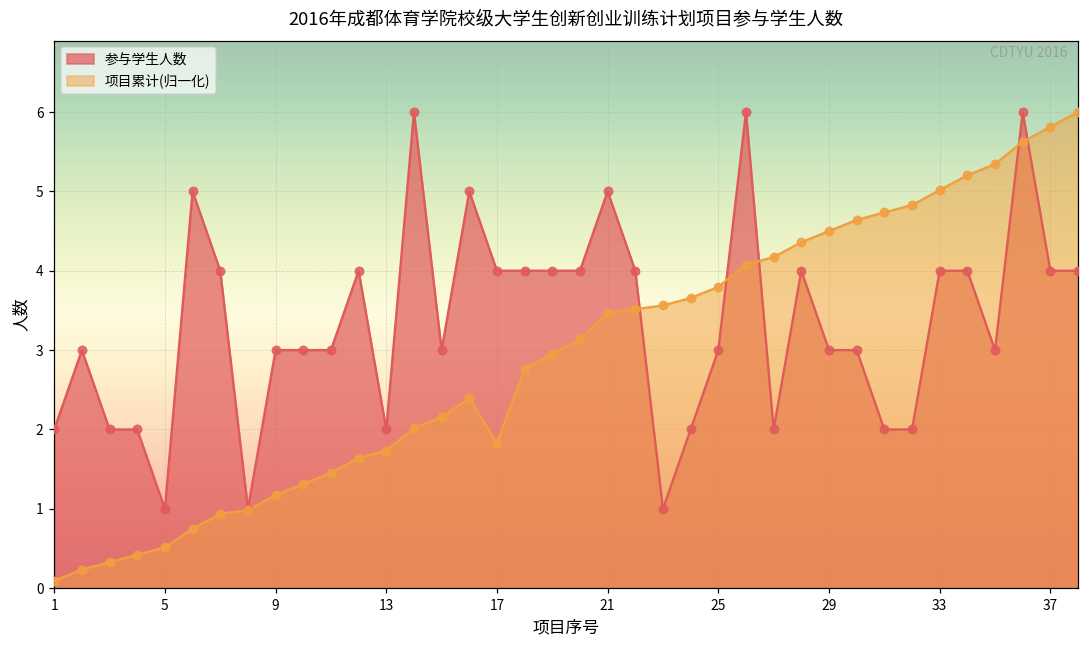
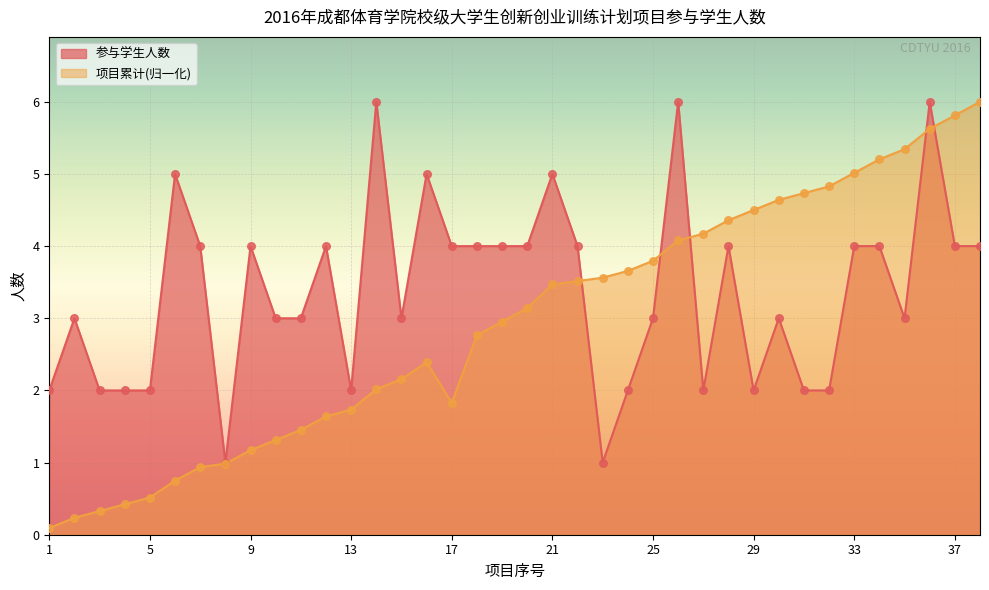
  {
    "参与学生人数": {
      "1": 2,
-     "5": 1,
-     "9": 3,
+     "5": 2,
+     "9": 4,
      "13": 2,
      "17": 4,
      "21": 5,
      "25": 3,
-     "29": 3,
+     "29": 2,
      "33": 4,
      "37": 4
    },
    "项目累计(归一化)": {
      "1": 0.1,
      "5": 0.5,
      "9": 1.2,
      "13": 1.7,
      "17": 1.8,
      "21": 3.5,
      "25": 3.8,
      "29": 4.5,
      "33": 5,
      "37": 5.8
    }
  }
